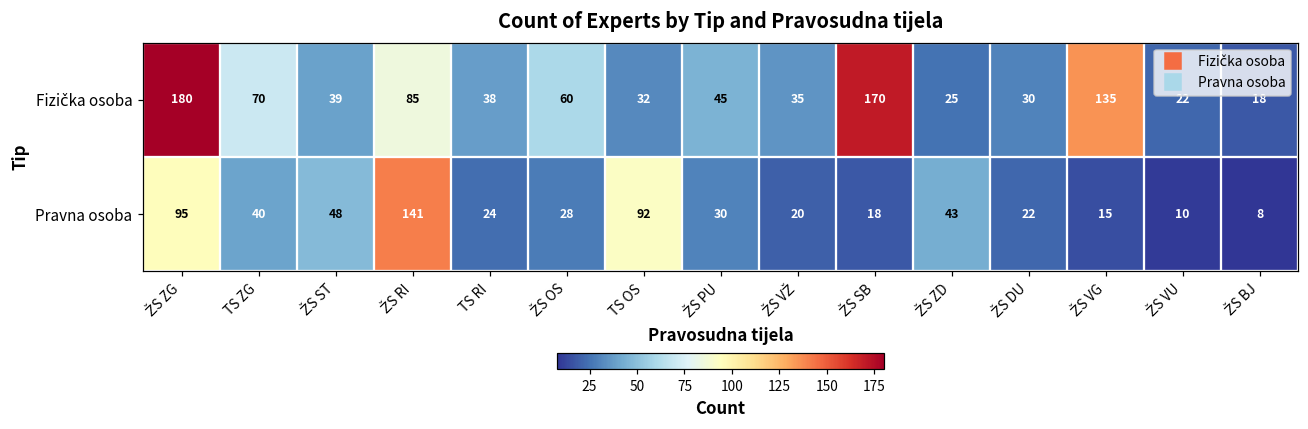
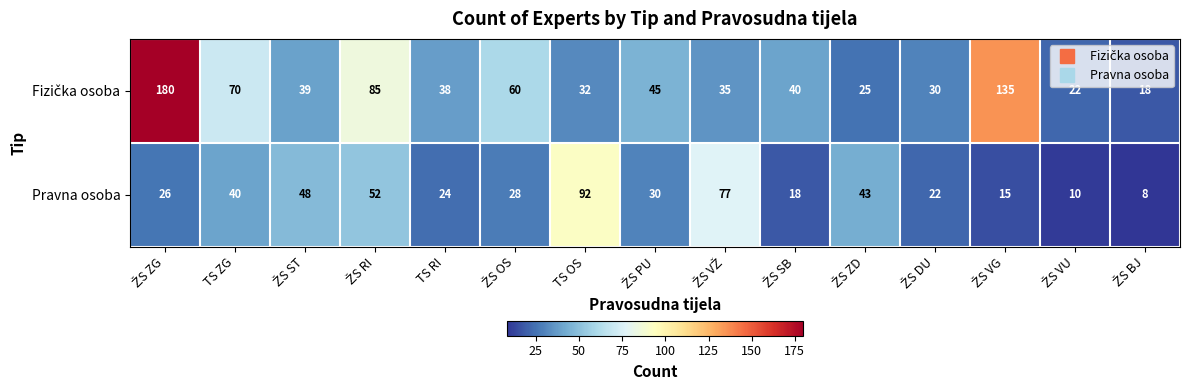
  {
    "Fizička osoba": {
      "ŽS ZG": 180,
      "TS ZG": 70,
      "ŽS ST": 39,
      "ŽS RI": 85,
      "TS RI": 38,
      "ŽS OS": 60,
      "TS OS": 32,
      "ŽS PU": 45,
      "ŽS VŽ": 35,
-     "ŽS SB": 170,
+     "ŽS SB": 40,
      "ŽS ZD": 25,
      "ŽS DU": 30,
      "ŽS VG": 135
    },
    "Pravna osoba": {
-     "ŽS ZG": 95,
+     "ŽS ZG": 26,
      "TS ZG": 40,
      "ŽS ST": 48,
-     "ŽS RI": 141,
+     "ŽS RI": 52,
      "TS RI": 24,
      "ŽS OS": 28,
      "TS OS": 92,
      "ŽS PU": 30,
-     "ŽS VŽ": 20,
+     "ŽS VŽ": 77,
      "ŽS SB": 18,
      "ŽS ZD": 43,
      "ŽS DU": 22,
      "ŽS VG": 15,
      "ŽS VU": 10,
      "ŽS BJ": 8
    }
  }
